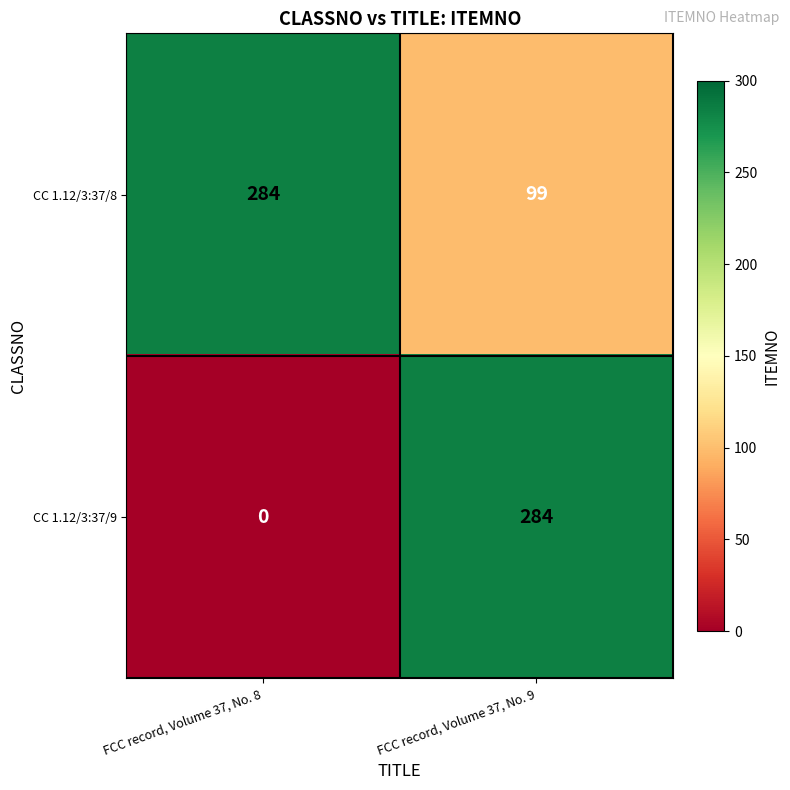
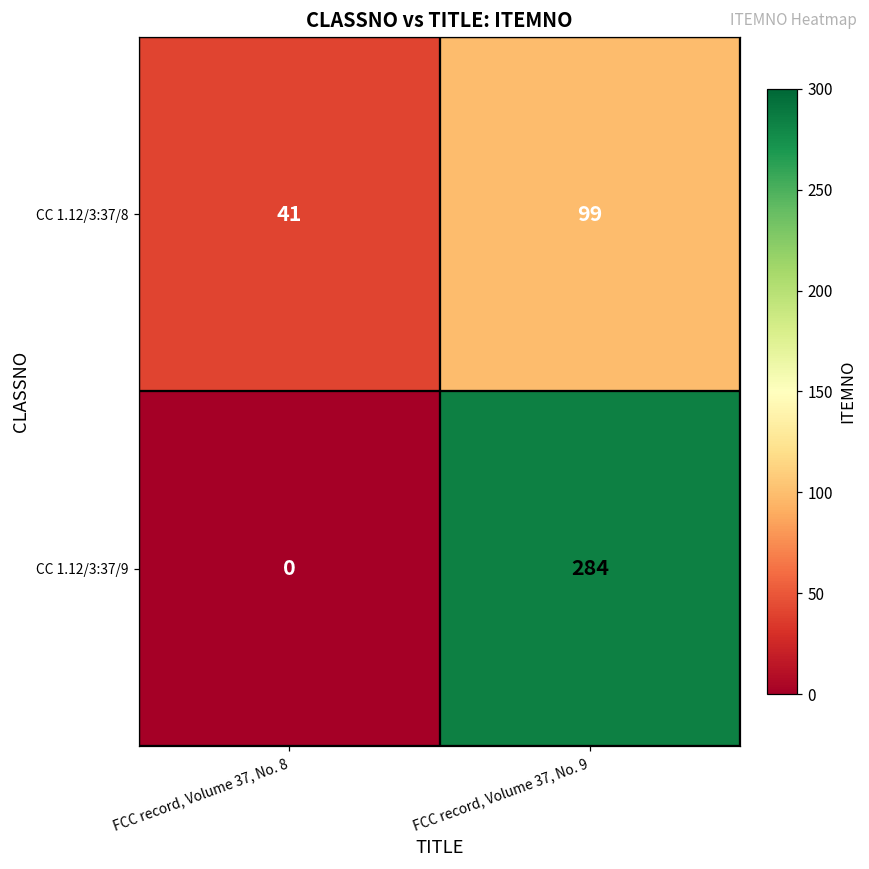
  {
    "CC 1.12/3:37/8": {
-     "FCC record, Volume 37, No. 8": 284,
+     "FCC record, Volume 37, No. 8": 41,
      "FCC record, Volume 37, No. 9": 99
    },
    "CC 1.12/3:37/9": {
      "FCC record, Volume 37, No. 8": 0,
      "FCC record, Volume 37, No. 9": 284
    }
  }
